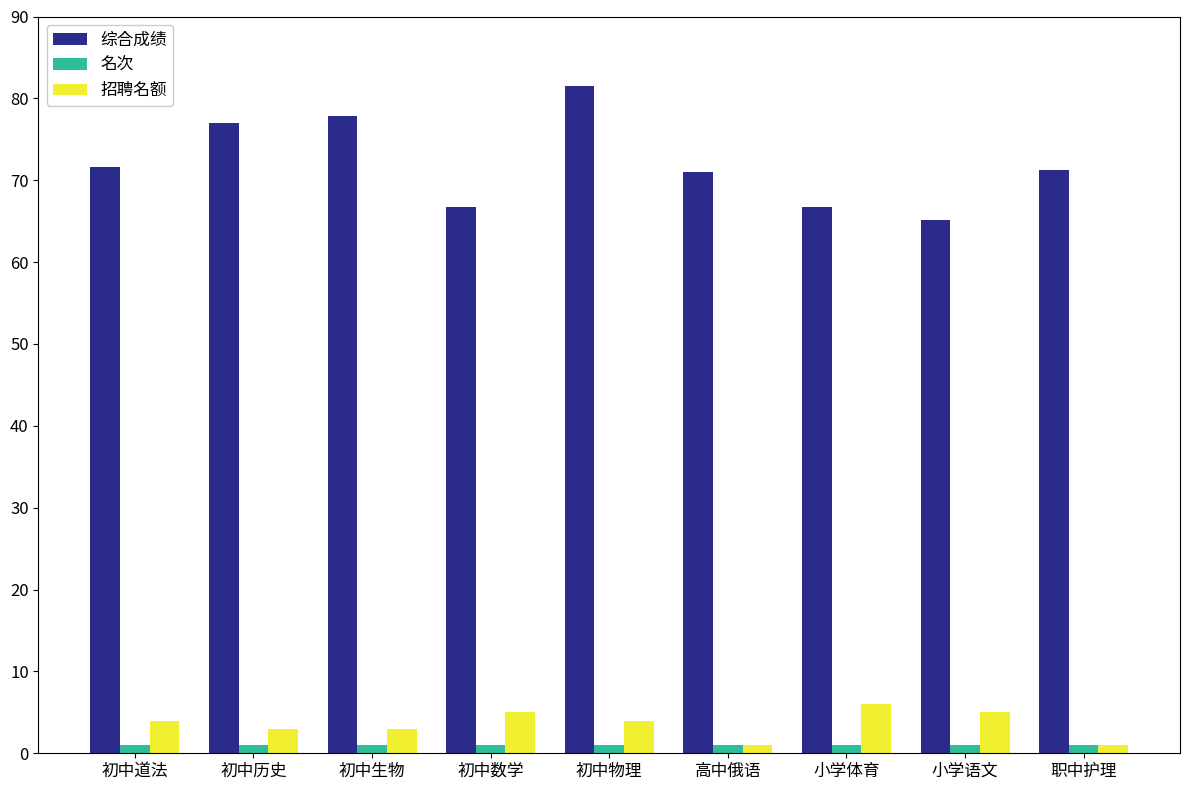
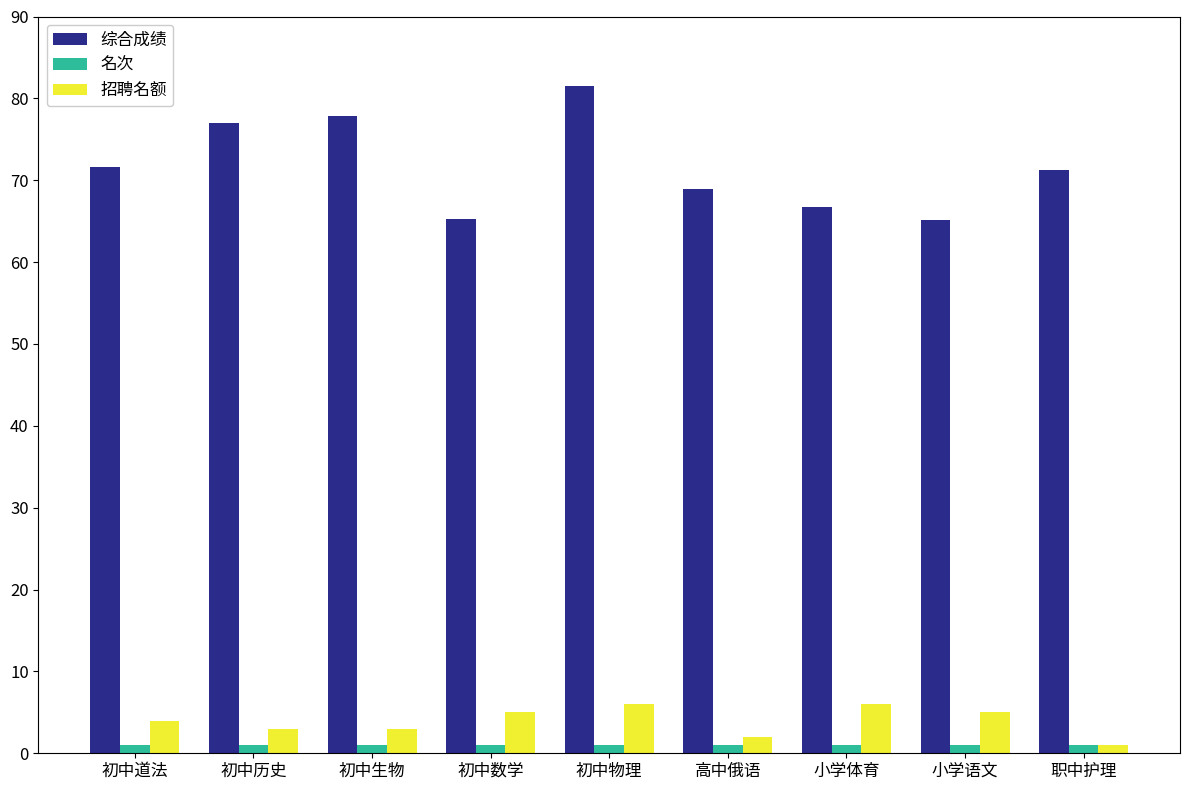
  {
    "综合成绩": {
      "初中道法": 72,
      "初中历史": 77,
      "初中生物": 78,
-     "初中数学": 67,
+     "初中数学": 65,
      "初中物理": 81,
-     "高中俄语": 71,
+     "高中俄语": 69,
      "小学体育": 67,
      "小学语文": 65,
      "职中护理": 71
    },
    "名次": {
      "初中道法": 1,
      "初中历史": 1,
      "初中生物": 1,
      "初中数学": 1,
      "初中物理": 1,
      "高中俄语": 1,
      "小学体育": 1,
      "小学语文": 1,
      "职中护理": 1
    },
    "招聘名额": {
      "初中道法": 4,
      "初中历史": 3,
      "初中生物": 3,
      "初中数学": 5,
-     "初中物理": 4,
-     "高中俄语": 1,
+     "初中物理": 6,
+     "高中俄语": 2,
      "小学体育": 6,
      "小学语文": 5,
      "职中护理": 1
    }
  }
